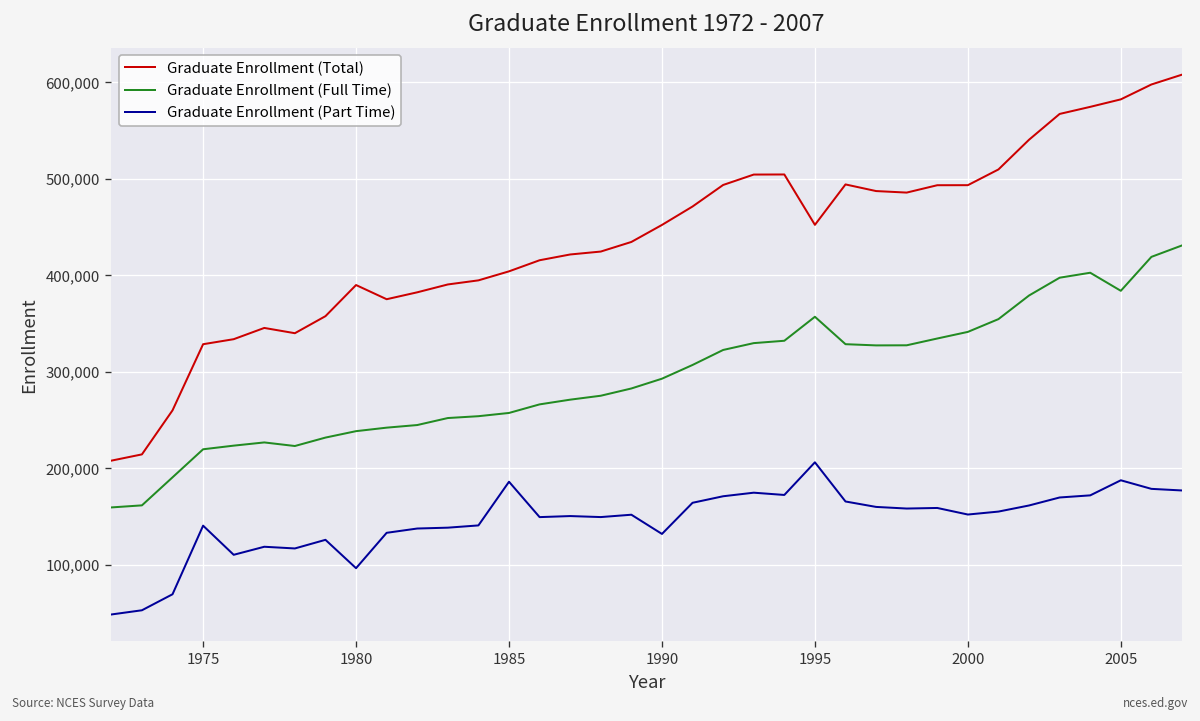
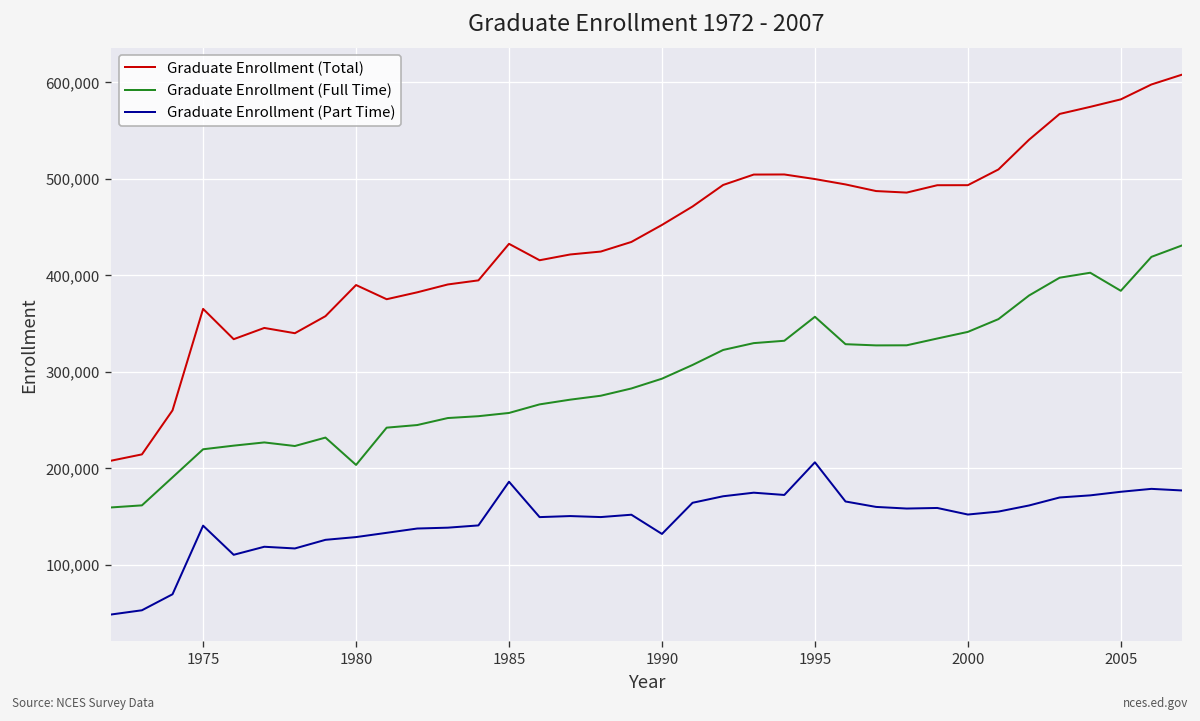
  {
    "Graduate Enrollment (Total)": {
-     "1975": "330,000",
+     "1975": "370,000",
      "1980": "390,000",
-     "1985": "400,000",
+     "1985": "430,000",
      "1990": "450,000",
-     "1995": "450,000",
+     "1995": "500,000",
      "2000": "490,000",
      "2005": "580,000"
    },
    "Graduate Enrollment (Full Time)": {
      "1975": "220,000",
-     "1980": "240,000",
+     "1980": "200,000",
      "1985": "260,000",
      "1990": "290,000",
      "1995": "360,000",
      "2000": "340,000",
      "2005": "380,000"
    },
    "Graduate Enrollment (Part Time)": {
      "1975": "140,000",
-     "1980": "100,000",
+     "1980": "130,000",
      "1985": "190,000",
      "1990": "130,000",
      "1995": "210,000",
      "2000": "150,000",
-     "2005": "190,000"
+     "2005": "180,000"
    }
  }
